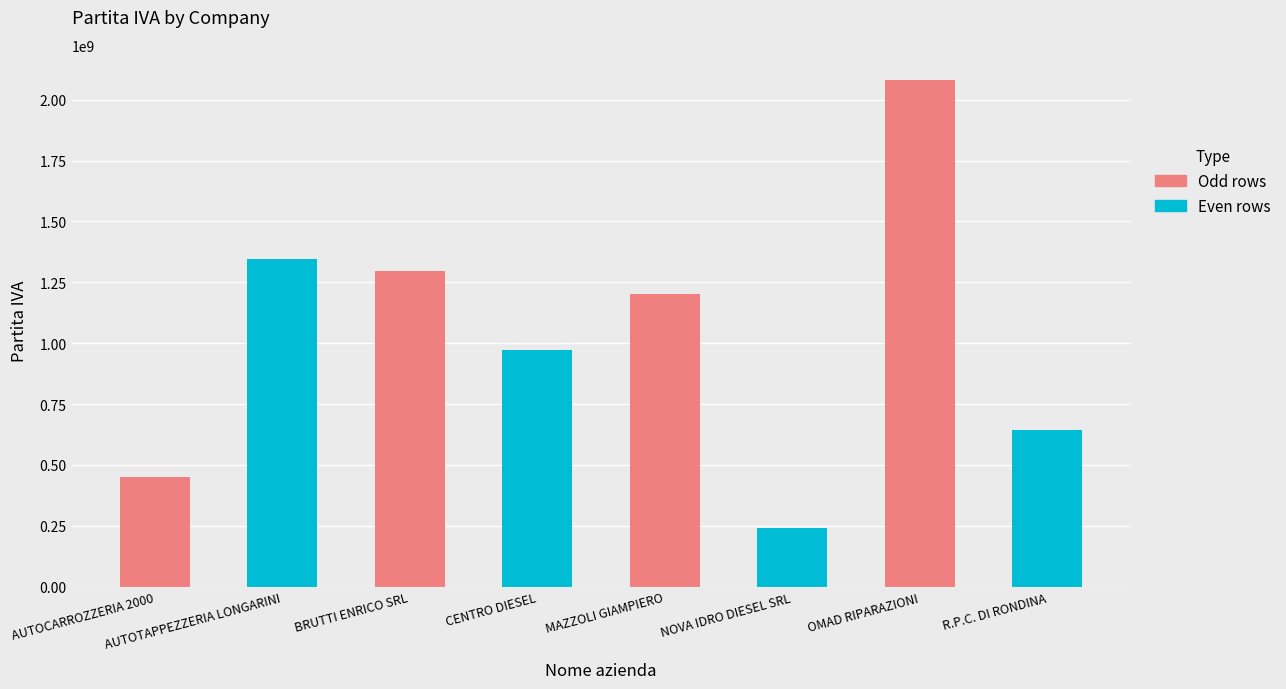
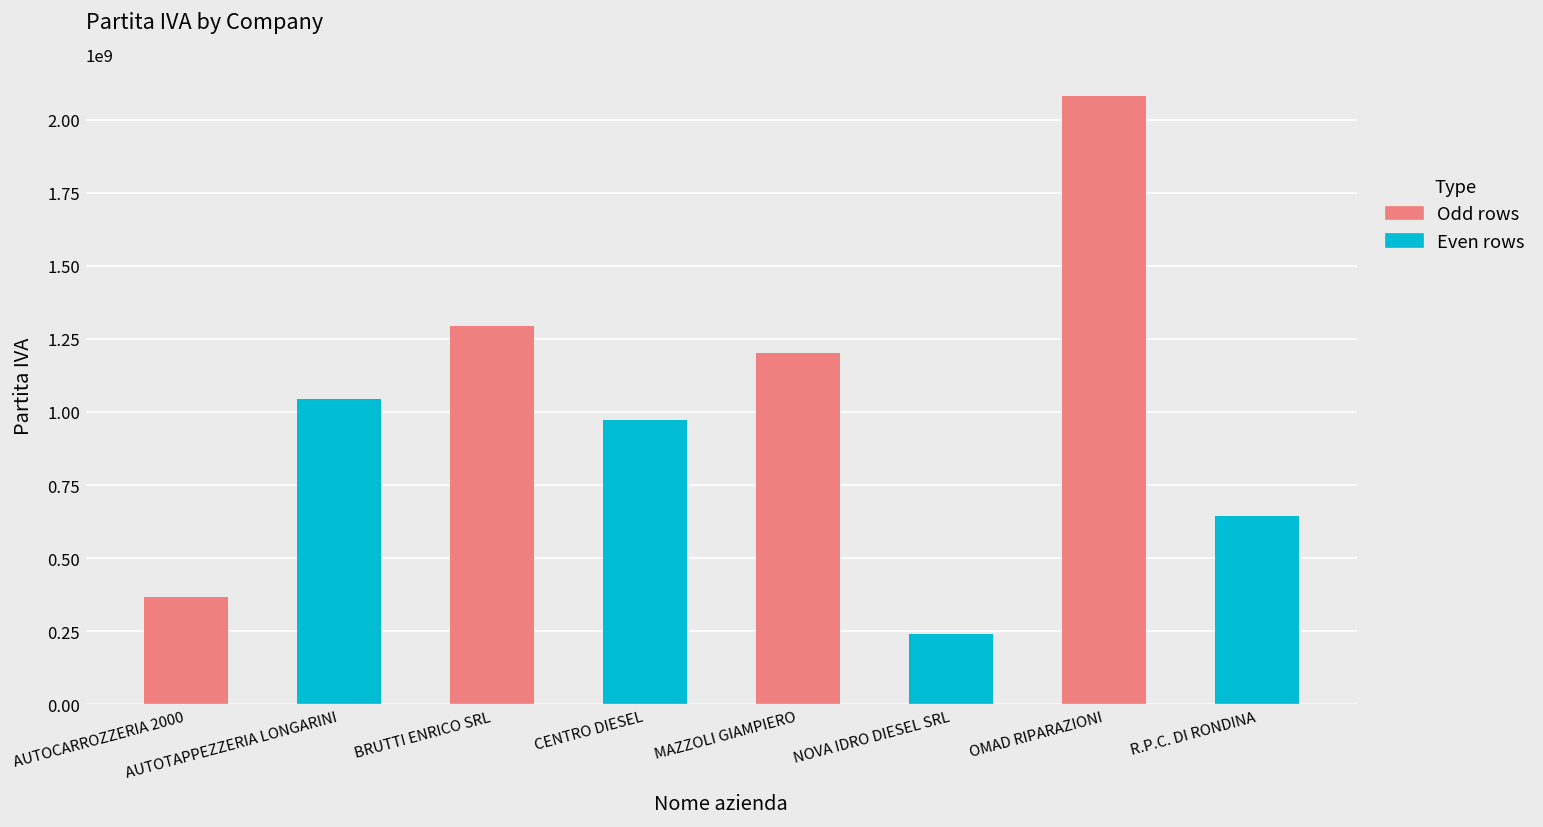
  {
-   "AUTOCARROZZERIA 2000": 450000000,
-   "AUTOTAPPEZZERIA LONGARINI": 1340000000,
+   "AUTOCARROZZERIA 2000": 370000000,
+   "AUTOTAPPEZZERIA LONGARINI": 1040000000,
    "BRUTTI ENRICO SRL": 1290000000,
    "CENTRO DIESEL": 970000000,
    "MAZZOLI GIAMPIERO": 1200000000,
    "NOVA IDRO DIESEL SRL": 240000000,
    "OMAD RIPARAZIONI": 2080000000,
    "R.P.C. DI RONDINA": 640000000
  }
